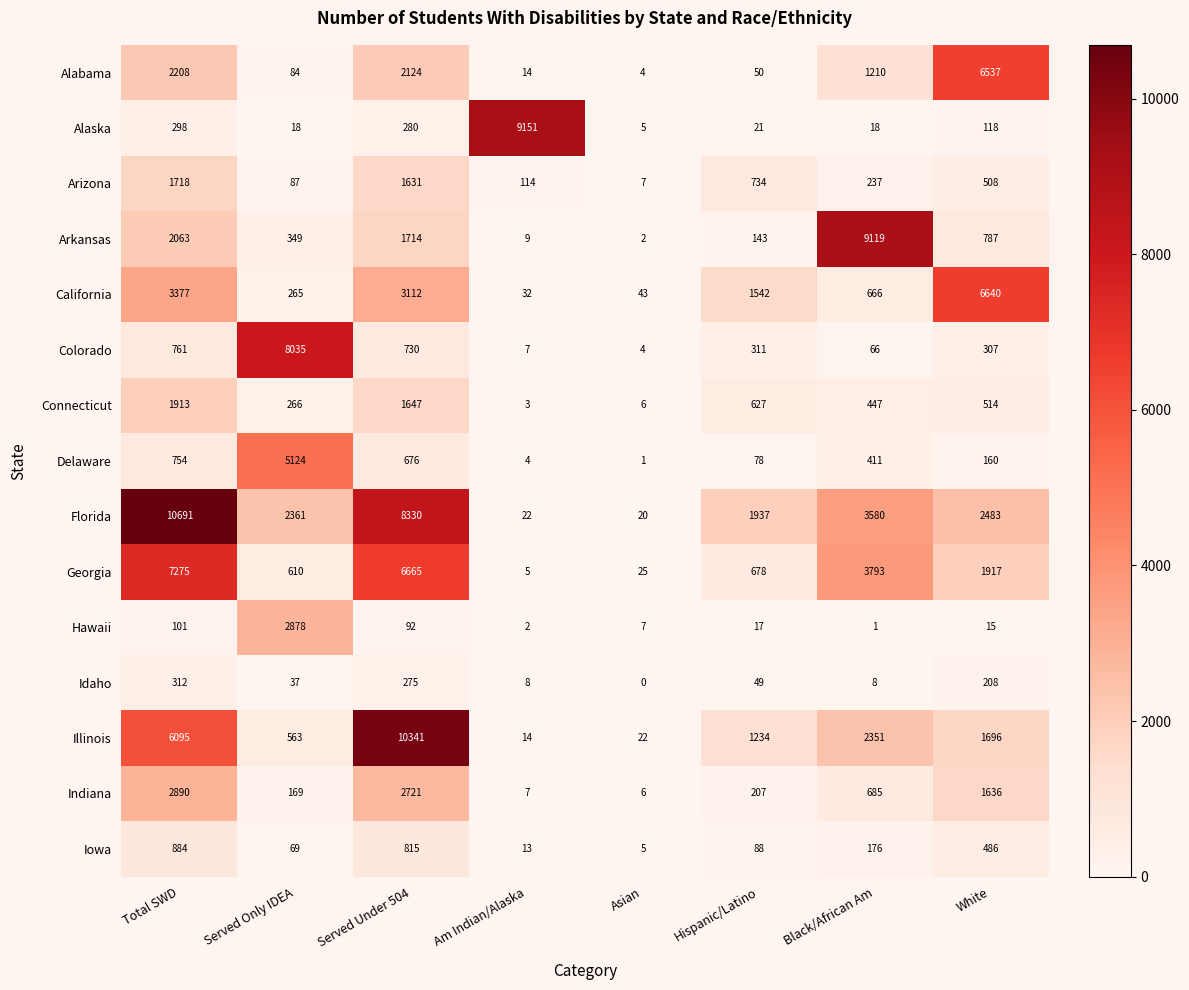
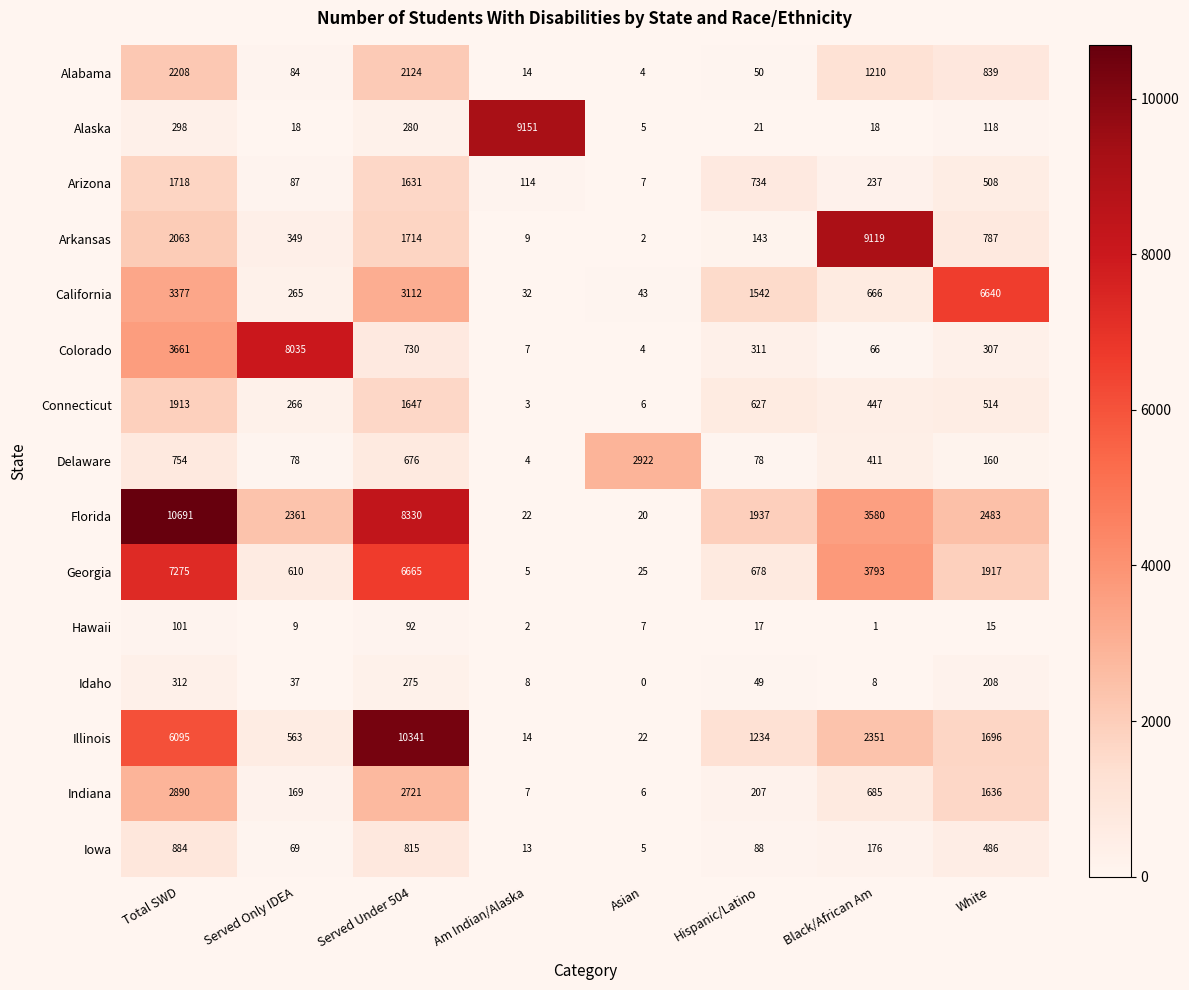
  {
    "Alabama": {
      "Total SWD": 2208,
      "Served Only IDEA": 84,
      "Served Under 504": 2124,
      "Am Indian/Alaska": 14,
      "Asian": 4,
      "Hispanic/Latino": 50,
      "Black/African Am": 1210,
-     "White": 6537
+     "White": 839
    },
    "Alaska": {
      "Total SWD": 298,
      "Served Only IDEA": 18,
      "Served Under 504": 280,
      "Am Indian/Alaska": 9151,
      "Asian": 5,
      "Hispanic/Latino": 21,
      "Black/African Am": 18,
      "White": 118
    },
    "Arizona": {
      "Total SWD": 1718,
      "Served Only IDEA": 87,
      "Served Under 504": 1631,
      "Am Indian/Alaska": 114,
      "Asian": 7,
      "Hispanic/Latino": 734,
      "Black/African Am": 237,
      "White": 508
    },
    "Arkansas": {
      "Total SWD": 2063,
      "Served Only IDEA": 349,
      "Served Under 504": 1714,
      "Am Indian/Alaska": 9,
      "Asian": 2,
      "Hispanic/Latino": 143,
      "Black/African Am": 9119,
      "White": 787
    },
    "California": {
      "Total SWD": 3377,
      "Served Only IDEA": 265,
      "Served Under 504": 3112,
      "Am Indian/Alaska": 32,
      "Asian": 43,
      "Hispanic/Latino": 1542,
      "Black/African Am": 666,
      "White": 6640
    },
    "Colorado": {
-     "Total SWD": 761,
+     "Total SWD": 3661,
      "Served Only IDEA": 8035,
      "Served Under 504": 730,
      "Am Indian/Alaska": 7,
      "Asian": 4,
      "Hispanic/Latino": 311,
      "Black/African Am": 66,
      "White": 307
    },
    "Connecticut": {
      "Total SWD": 1913,
      "Served Only IDEA": 266,
      "Served Under 504": 1647,
      "Am Indian/Alaska": 3,
      "Asian": 6,
      "Hispanic/Latino": 627,
      "Black/African Am": 447,
      "White": 514
    },
    "Delaware": {
      "Total SWD": 754,
-     "Served Only IDEA": 5124,
+     "Served Only IDEA": 78,
      "Served Under 504": 676,
      "Am Indian/Alaska": 4,
-     "Asian": 1,
+     "Asian": 2922,
      "Hispanic/Latino": 78,
      "Black/African Am": 411,
      "White": 160
    },
    "Florida": {
      "Total SWD": 10691,
      "Served Only IDEA": 2361,
      "Served Under 504": 8330,
      "Am Indian/Alaska": 22,
      "Asian": 20,
      "Hispanic/Latino": 1937,
      "Black/African Am": 3580,
      "White": 2483
    },
    "Georgia": {
      "Total SWD": 7275,
      "Served Only IDEA": 610,
      "Served Under 504": 6665,
      "Am Indian/Alaska": 5,
      "Asian": 25,
      "Hispanic/Latino": 678,
      "Black/African Am": 3793,
      "White": 1917
    },
    "Hawaii": {
      "Total SWD": 101,
-     "Served Only IDEA": 2878,
+     "Served Only IDEA": 9,
      "Served Under 504": 92,
      "Am Indian/Alaska": 2,
      "Asian": 7,
      "Hispanic/Latino": 17,
      "Black/African Am": 1,
      "White": 15
    },
    "Idaho": {
      "Total SWD": 312,
      "Served Only IDEA": 37,
      "Served Under 504": 275,
      "Am Indian/Alaska": 8,
      "Asian": 0,
      "Hispanic/Latino": 49,
      "Black/African Am": 8,
      "White": 208
    },
    "Illinois": {
      "Total SWD": 6095,
      "Served Only IDEA": 563,
      "Served Under 504": 10341,
      "Am Indian/Alaska": 14,
      "Asian": 22,
      "Hispanic/Latino": 1234,
      "Black/African Am": 2351,
      "White": 1696
    },
    "Indiana": {
      "Total SWD": 2890,
      "Served Only IDEA": 169,
      "Served Under 504": 2721,
      "Am Indian/Alaska": 7,
      "Asian": 6,
      "Hispanic/Latino": 207,
      "Black/African Am": 685,
      "White": 1636
    },
    "Iowa": {
      "Total SWD": 884,
      "Served Only IDEA": 69,
      "Served Under 504": 815,
      "Am Indian/Alaska": 13,
      "Asian": 5,
      "Hispanic/Latino": 88,
      "Black/African Am": 176,
      "White": 486
    }
  }
